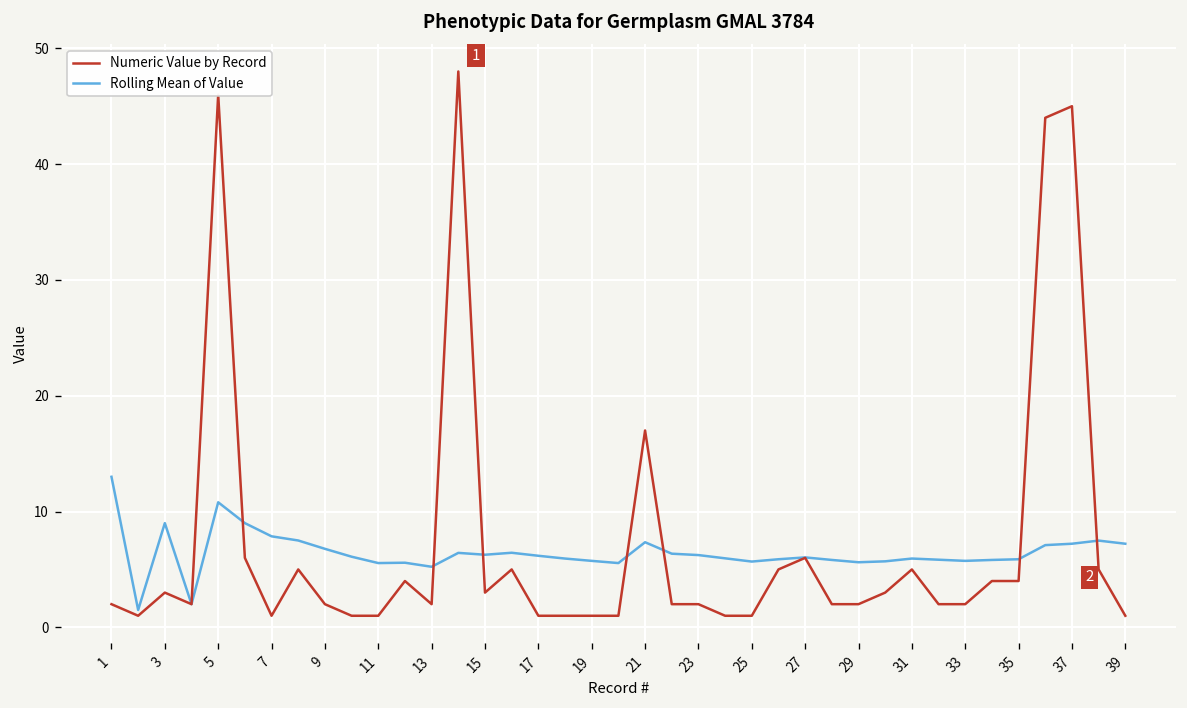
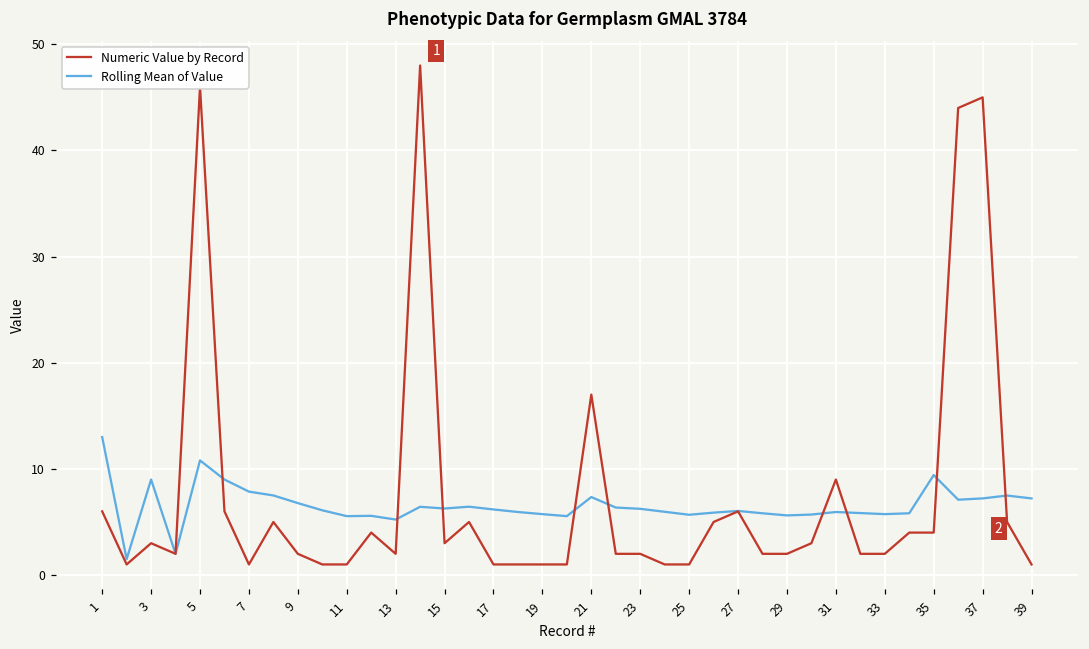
  {
    "Numeric Value by Record": {
-     "1": 2,
+     "1": 6,
      "3": 3,
      "5": 46,
      "7": 1,
      "9": 2,
      "11": 1,
      "13": 2,
      "15": 3,
      "17": 1,
      "19": 1,
      "21": 17,
      "23": 2,
      "25": 1,
      "29": 2,
-     "31": 5,
+     "31": 9,
      "33": 2,
      "35": 4,
      "37": 45,
      "39": 1
    },
    "Rolling Mean of Value": {
      "1": 13,
      "3": 9,
      "5": 11,
      "7": 8,
      "9": 7,
      "11": 6,
      "13": 5,
      "15": 6,
      "17": 6,
      "19": 6,
      "21": 7,
      "23": 6,
      "25": 6,
      "29": 6,
      "31": 6,
      "33": 6,
-     "35": 6,
+     "35": 9,
      "37": 7,
      "39": 7
    }
  }
